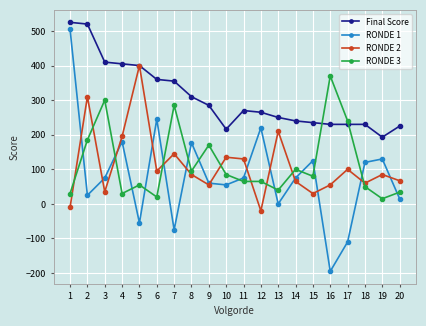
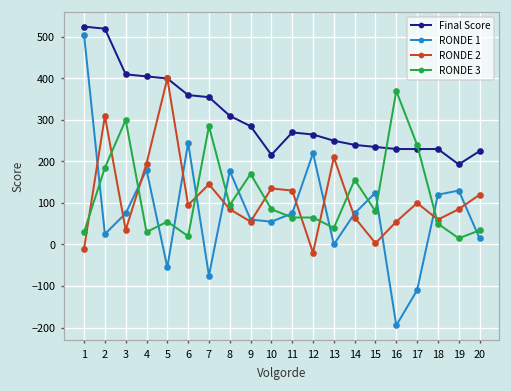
  {
    "Final Score": {
      "1": 530,
      "2": 520,
      "3": 410,
      "4": 410,
      "6": 360,
      "7": 360,
      "8": 310,
      "9": 290,
      "10": 220,
      "11": 270,
      "12": 270,
      "13": 250,
      "14": 240,
      "15": 240,
      "16": 230,
      "17": 230,
      "18": 230,
      "19": 190,
      "20": 230
    },
    "RONDE 1": {
      "1": 510,
      "2": 30,
      "3": 80,
      "4": 180,
      "5": -60,
      "6": 250,
      "7": -80,
      "8": 180,
      "10": 60,
      "11": 80,
      "12": 220,
      "13": 0,
      "14": 80,
      "15": 130,
      "16": -200,
      "17": -110,
      "18": 120,
      "19": 130,
      "20": 20
    },
    "RONDE 2": {
      "1": -10,
      "2": 310,
      "3": 40,
      "4": 200,
      "6": 100,
      "7": 150,
      "8": 90,
      "10": 140,
      "11": 130,
      "12": -20,
      "13": 210,
      "14": 70,
-     "15": 30,
+     "15": 0,
      "16": 60,
      "17": 100,
      "18": 60,
      "19": 90,
-     "20": 70
+     "20": 120
    },
    "RONDE 3": {
      "1": 30,
      "2": 190,
      "3": 300,
      "4": 30,
      "5": 60,
      "6": 20,
      "7": 290,
      "8": 100,
      "9": 170,
      "10": 90,
      "11": 70,
      "12": 70,
      "13": 40,
-     "14": 100,
+     "14": 160,
      "15": 80,
      "16": 370,
      "17": 240,
      "18": 50,
      "19": 20,
      "20": 30
    }
  }
